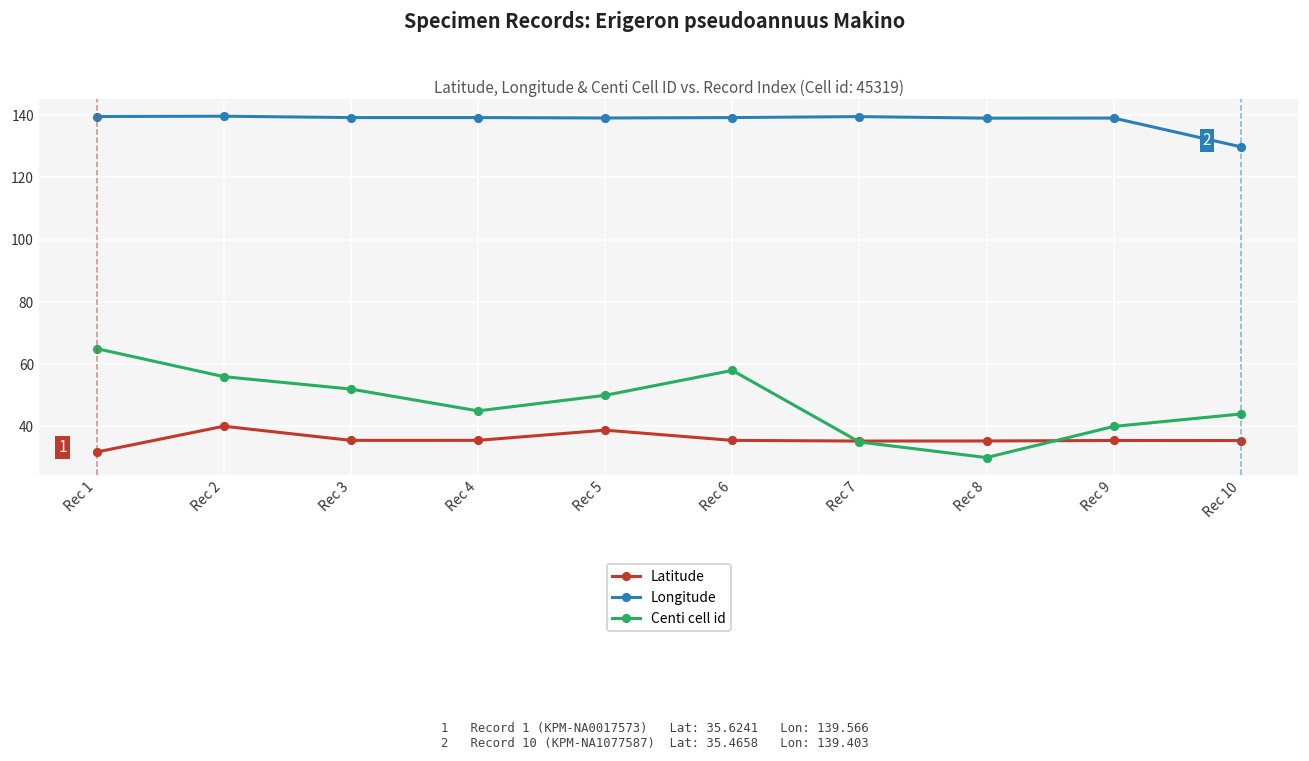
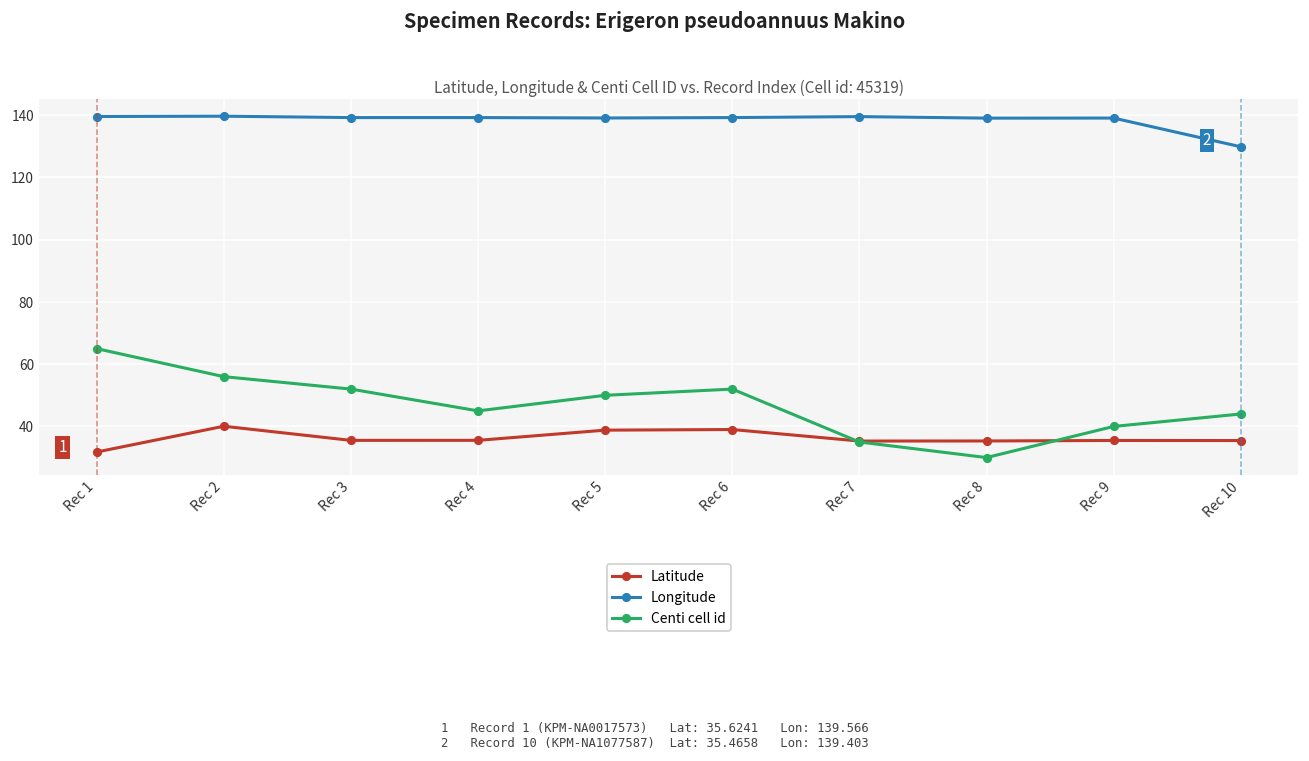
  {
    "Latitude": {
      "Rec 1": 32,
      "Rec 2": 40,
      "Rec 3": 36,
      "Rec 4": 36,
      "Rec 5": 39,
-     "Rec 6": 36,
+     "Rec 6": 39,
      "Rec 8": 35,
      "Rec 9": 35,
      "Rec 10": 35
    },
    "Longitude": {
      "Rec 1": 140,
      "Rec 2": 140,
      "Rec 3": 139,
      "Rec 4": 139,
      "Rec 5": 139,
      "Rec 6": 139,
      "Rec 7": 140,
      "Rec 8": 139,
      "Rec 9": 139,
      "Rec 10": 130
    },
    "Centi cell id": {
      "Rec 1": 65,
      "Rec 2": 56,
      "Rec 3": 52,
      "Rec 4": 45,
      "Rec 5": 50,
-     "Rec 6": 58,
+     "Rec 6": 52,
      "Rec 8": 30,
      "Rec 9": 40,
      "Rec 10": 44
    }
  }
